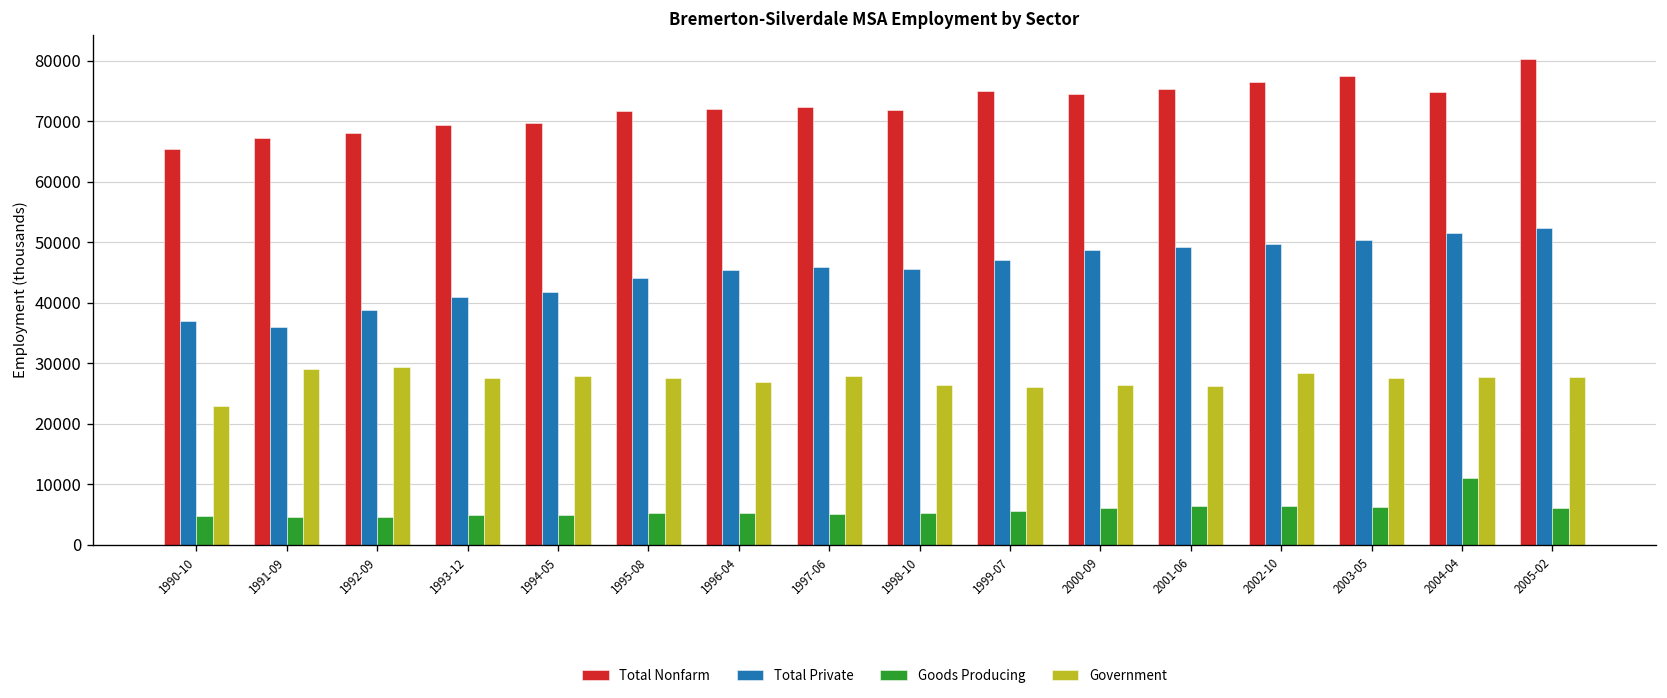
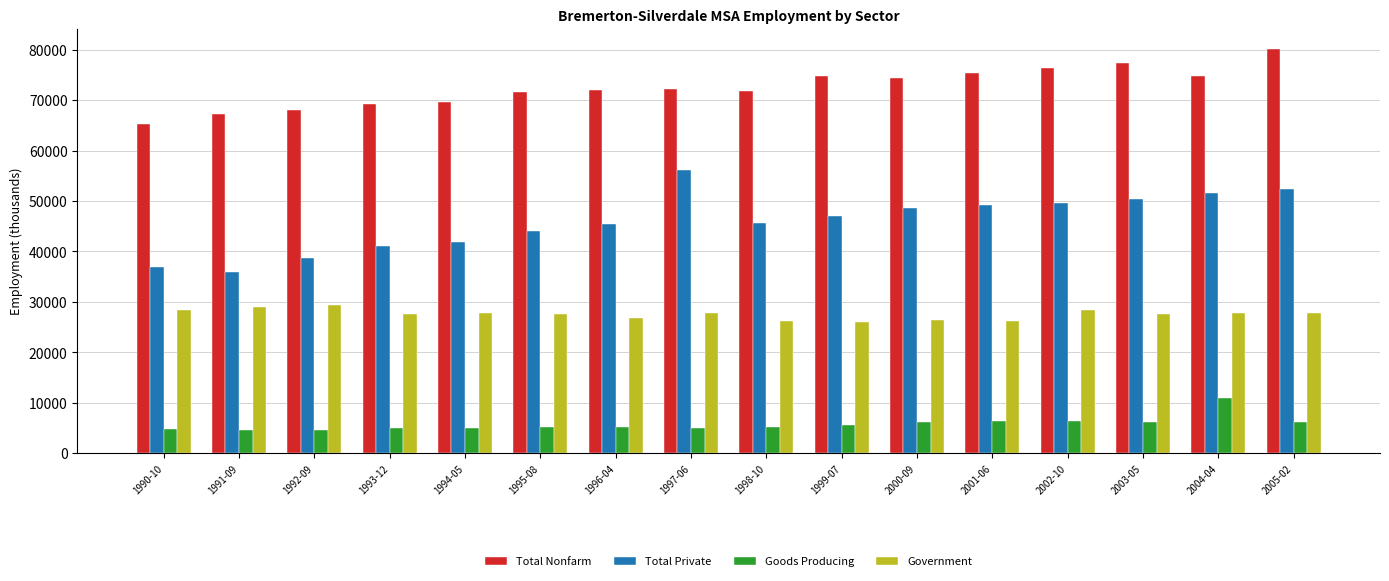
  {
    "Total Nonfarm": {
      "1990-10": 65000,
      "1991-09": 67000,
      "1992-09": 68000,
      "1993-12": 69000,
      "1994-05": 70000,
      "1995-08": 72000,
      "1996-04": 72000,
      "1997-06": 72000,
      "1998-10": 72000,
      "1999-07": 75000,
      "2000-09": 75000,
      "2001-06": 75000,
      "2002-10": 76000,
      "2003-05": 77000,
      "2004-04": 75000,
      "2005-02": 80000
    },
    "Total Private": {
      "1990-10": 37000,
      "1991-09": 36000,
      "1992-09": 39000,
      "1993-12": 41000,
      "1994-05": 42000,
      "1995-08": 44000,
      "1996-04": 45000,
-     "1997-06": 46000,
+     "1997-06": 56000,
      "1998-10": 46000,
      "1999-07": 47000,
      "2000-09": 49000,
      "2001-06": 49000,
      "2002-10": 50000,
      "2003-05": 50000,
      "2004-04": 52000,
      "2005-02": 52000
    },
    "Goods Producing": {
      "1990-10": 5000,
      "1991-09": 5000,
      "1992-09": 5000,
      "1993-12": 5000,
      "1994-05": 5000,
      "1995-08": 5000,
      "1996-04": 5000,
      "1997-06": 5000,
      "1998-10": 5000,
      "1999-07": 6000,
      "2000-09": 6000,
      "2001-06": 6000,
      "2002-10": 6000,
      "2003-05": 6000,
      "2004-04": 11000,
      "2005-02": 6000
    },
    "Government": {
-     "1990-10": 23000,
+     "1990-10": 28000,
      "1991-09": 29000,
      "1992-09": 29000,
      "1993-12": 28000,
      "1994-05": 28000,
      "1995-08": 28000,
      "1996-04": 27000,
      "1997-06": 28000,
      "1998-10": 26000,
      "1999-07": 26000,
      "2000-09": 26000,
      "2001-06": 26000,
      "2002-10": 28000,
      "2003-05": 28000,
      "2004-04": 28000,
      "2005-02": 28000
    }
  }
